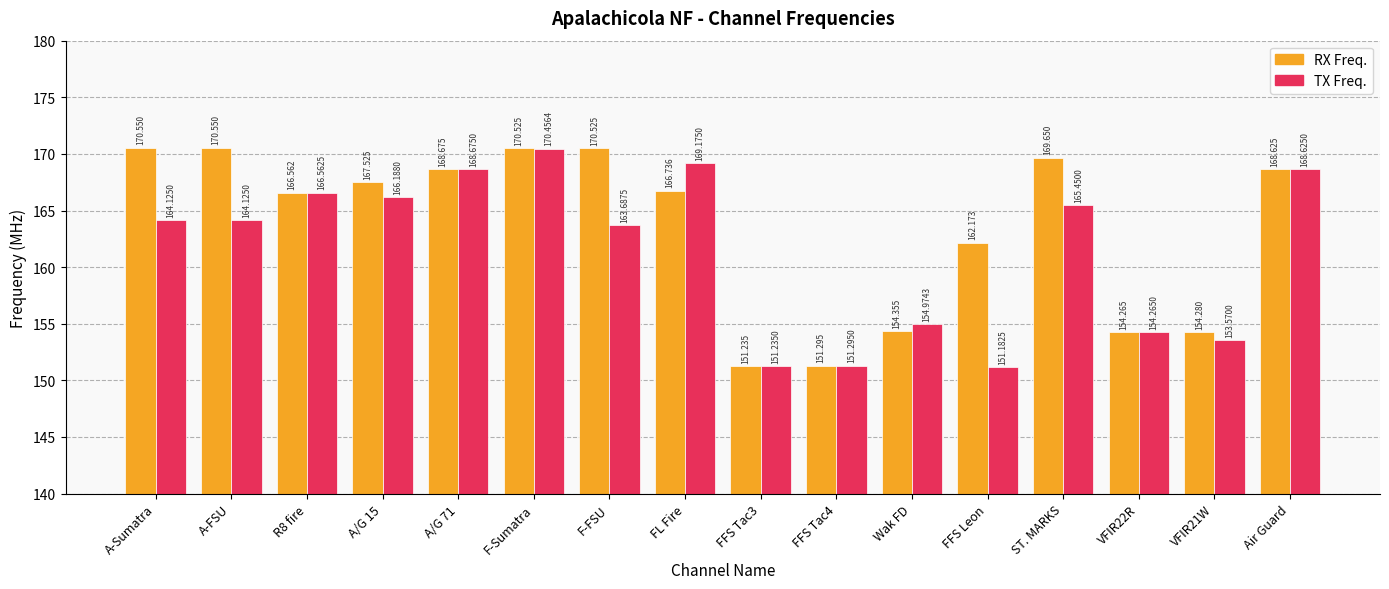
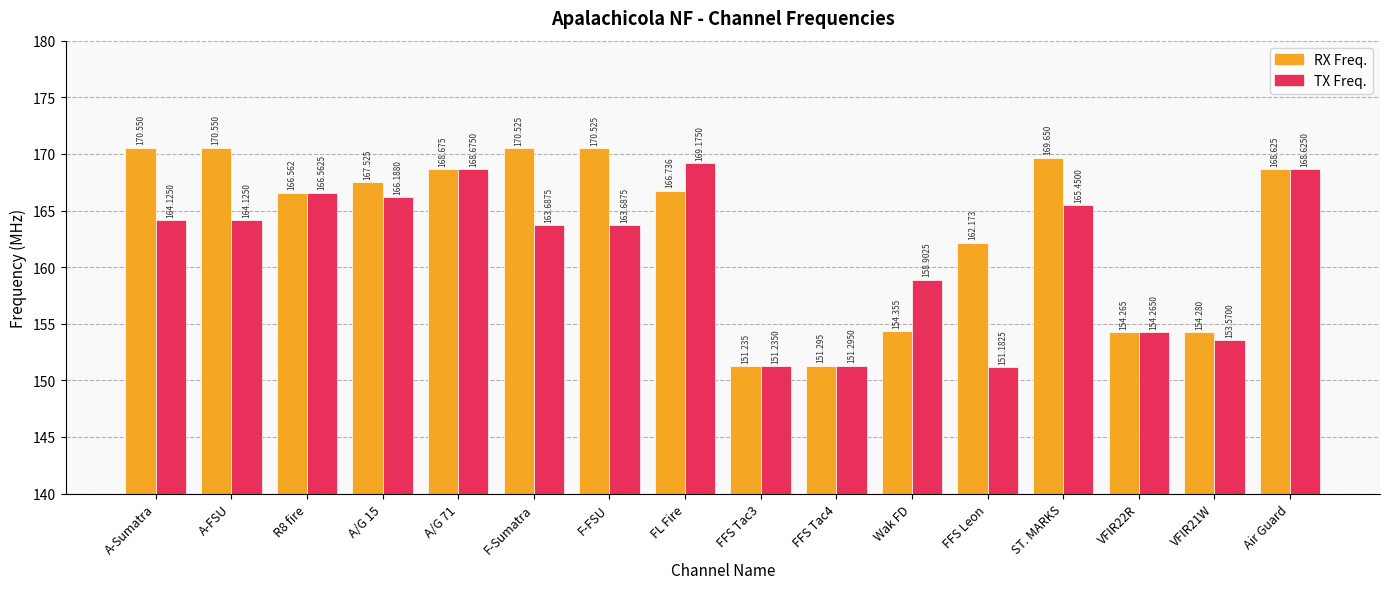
  {
    "RX Freq.": {
      "A-Sumatra": 170.550,
      "A-FSU": 170.550,
      "R8 fire": 166.562,
      "A/G 15": 167.525,
      "A/G 71": 168.675,
      "F-Sumatra": 170.525,
      "F-FSU": 170.525,
      "FL Fire": 166.736,
      "FFS Tac3": 151.235,
      "FFS Tac4": 151.295,
      "Wak FD": 154.355,
      "FFS Leon": 162.173,
      "ST. MARKS": 169.650,
      "VFIR22R": 154.265,
      "VFIR21W": 154.280,
      "Air Guard": 168.625
    },
    "TX Freq.": {
      "A-Sumatra": 164.1250,
      "A-FSU": 164.1250,
      "R8 fire": 166.5625,
      "A/G 15": 166.1880,
      "A/G 71": 168.6750,
-     "F-Sumatra": 170.4564,
+     "F-Sumatra": 163.6875,
      "F-FSU": 163.6875,
      "FL Fire": 169.1750,
      "FFS Tac3": 151.2350,
      "FFS Tac4": 151.2950,
-     "Wak FD": 154.9743,
+     "Wak FD": 158.9025,
      "FFS Leon": 151.1825,
      "ST. MARKS": 165.4500,
      "VFIR22R": 154.2650,
      "VFIR21W": 153.5700,
      "Air Guard": 168.6250
    }
  }
